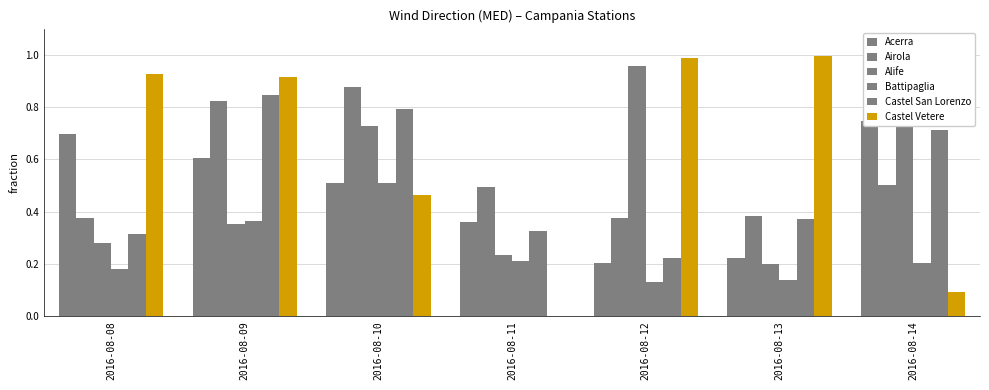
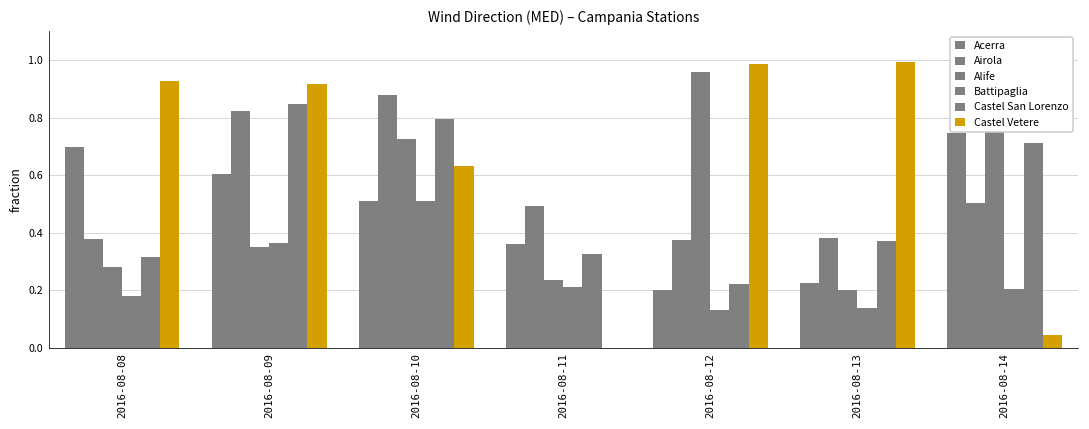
  {
    "Castel Vetere": {
      "2016-08-08": 0.93,
      "2016-08-09": 0.92,
-     "2016-08-10": 0.46,
+     "2016-08-10": 0.63,
      "2016-08-11": 0.00,
      "2016-08-12": 0.99,
      "2016-08-13": 0.99,
-     "2016-08-14": 0.09
+     "2016-08-14": 0.04
    }
  }
